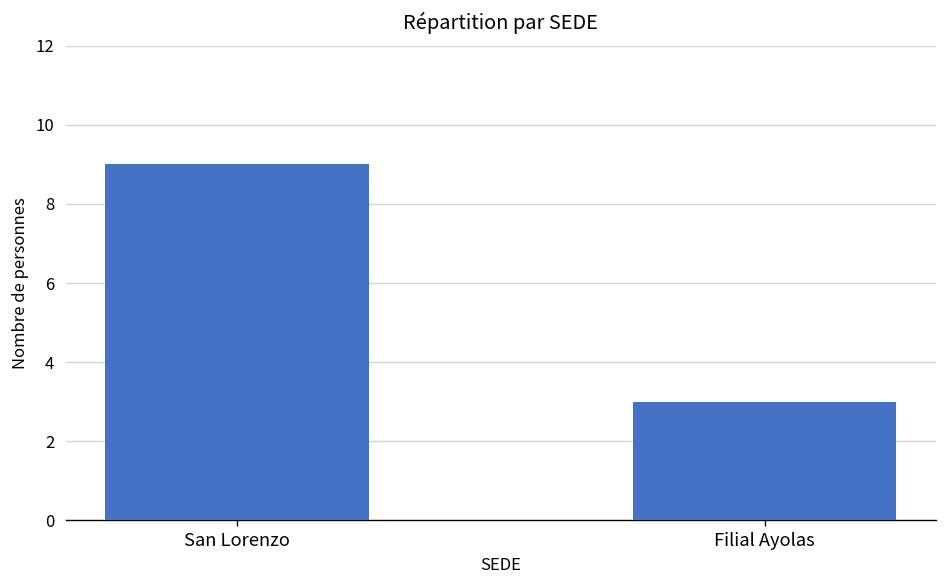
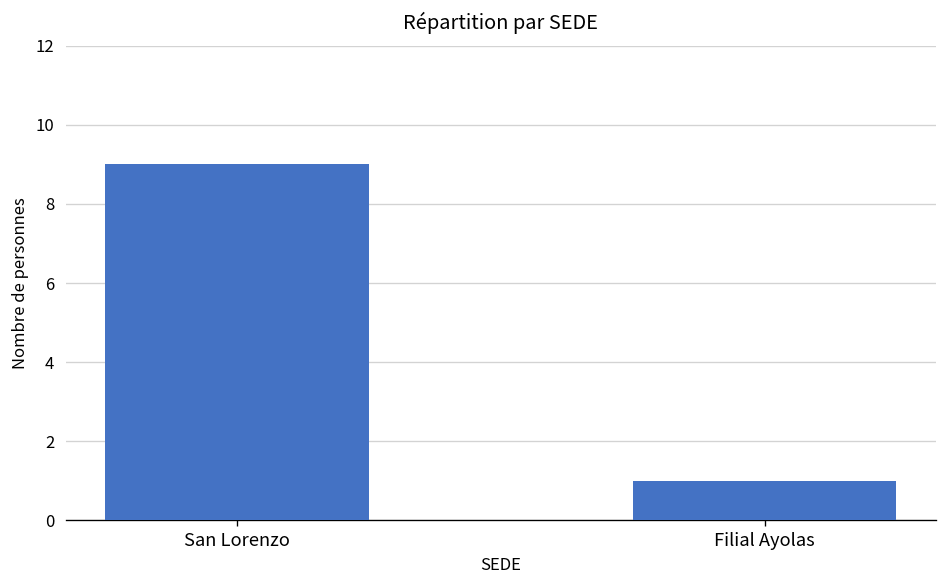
  {
    "San Lorenzo": 9,
-   "Filial Ayolas": 3
+   "Filial Ayolas": 1
  }
